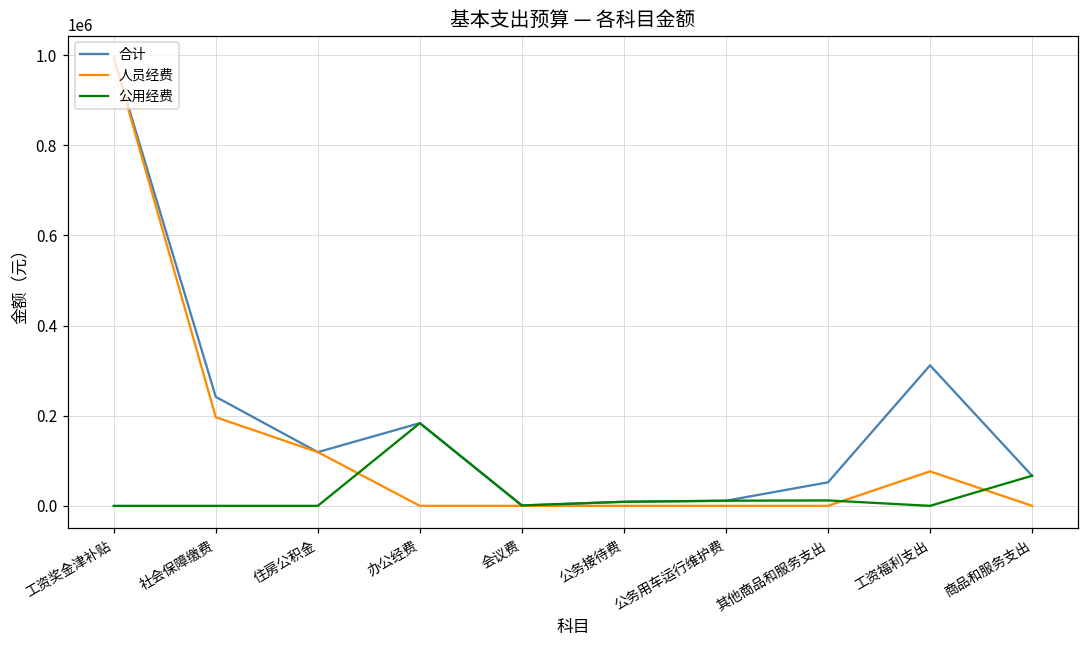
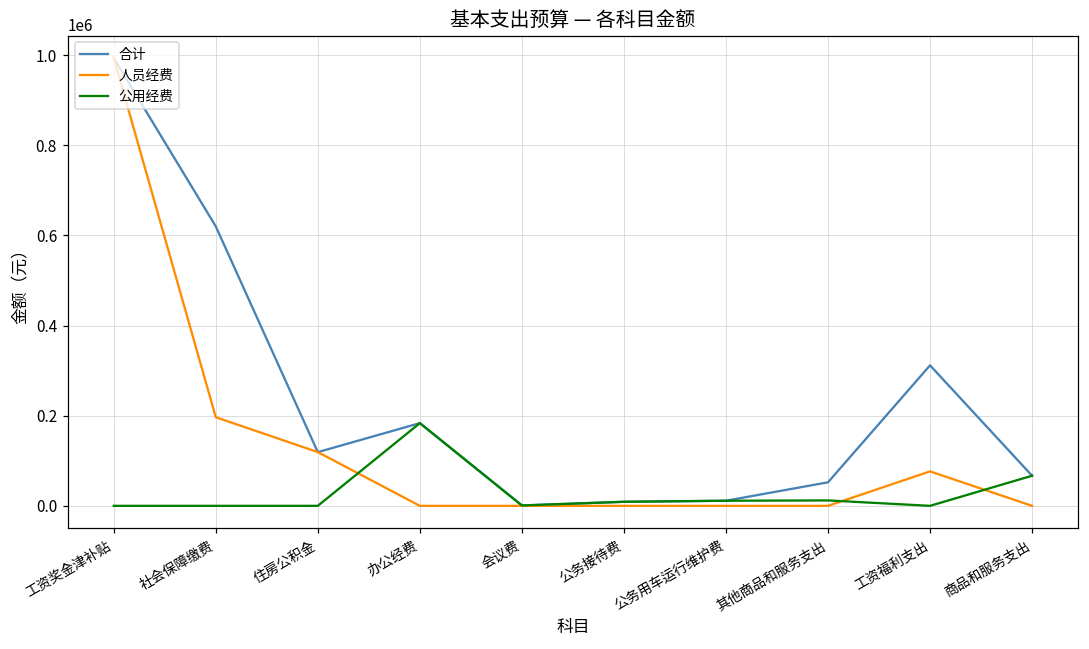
  {
    "合计": {
-     "社会保障缴费": 240000,
+     "社会保障缴费": 620000,
      "其他商品和服务支出": 50000,
      "工资福利支出": 310000
    },
    "人员经费": {
      "社会保障缴费": 200000,
      "办公经费": 0,
      "公务接待费": 0,
      "公务用车运行维护费": 0,
      "其他商品和服务支出": 0,
      "工资福利支出": 80000,
      "商品和服务支出": 0
    },
    "公用经费": {
      "工资奖金津补贴": 0,
      "社会保障缴费": 0,
      "住房公积金": 0,
      "其他商品和服务支出": 10000,
      "工资福利支出": 0
    }
  }
